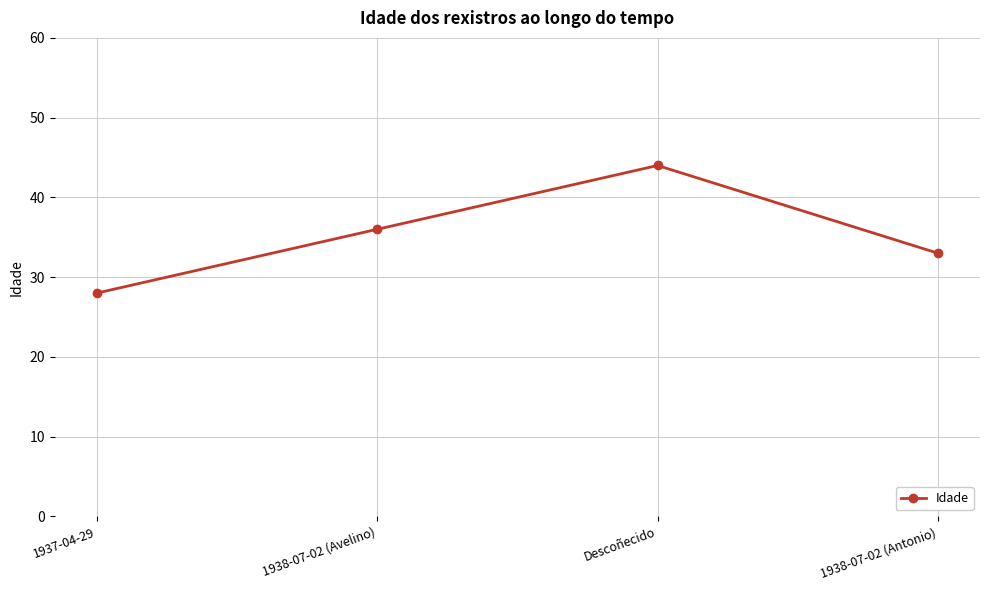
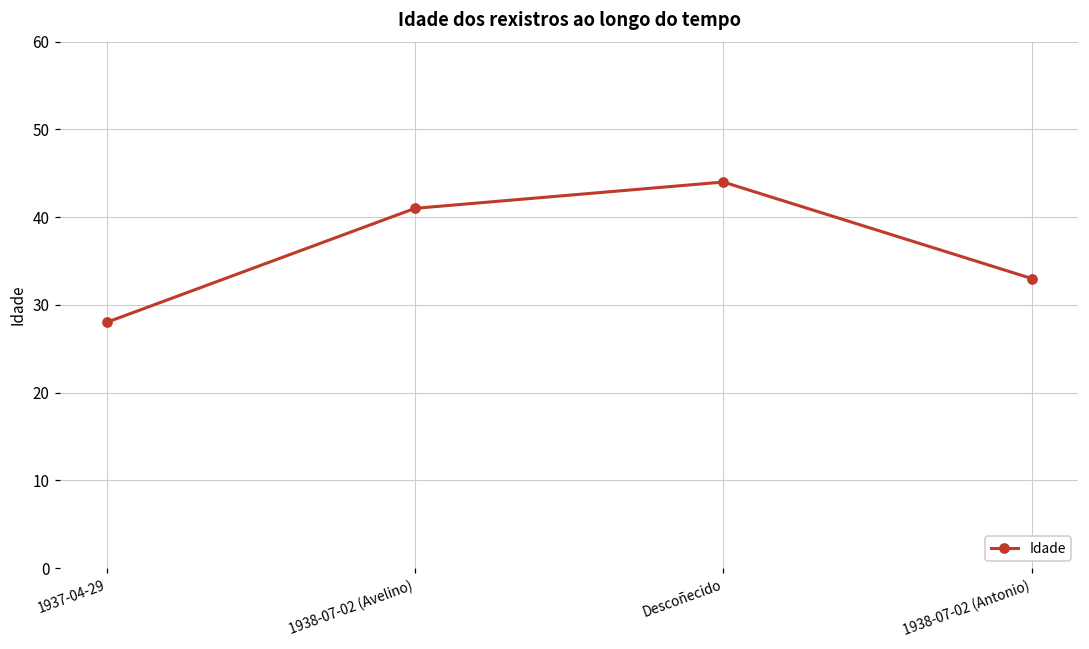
  {
    "1937-04-29": 28,
-   "1938-07-02 (Avelino)": 36,
+   "1938-07-02 (Avelino)": 41,
    "Descoñecido": 44,
    "1938-07-02 (Antonio)": 33
  }
